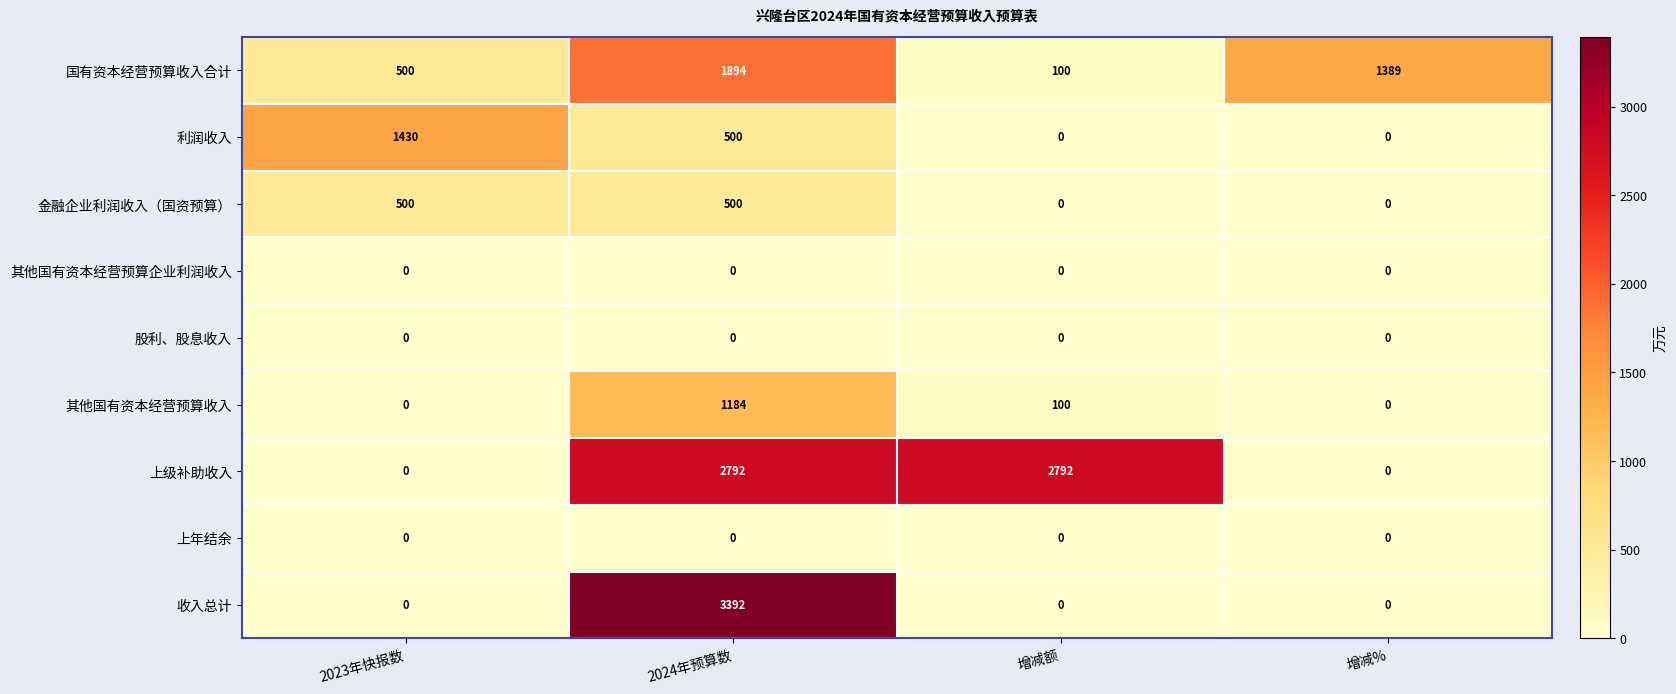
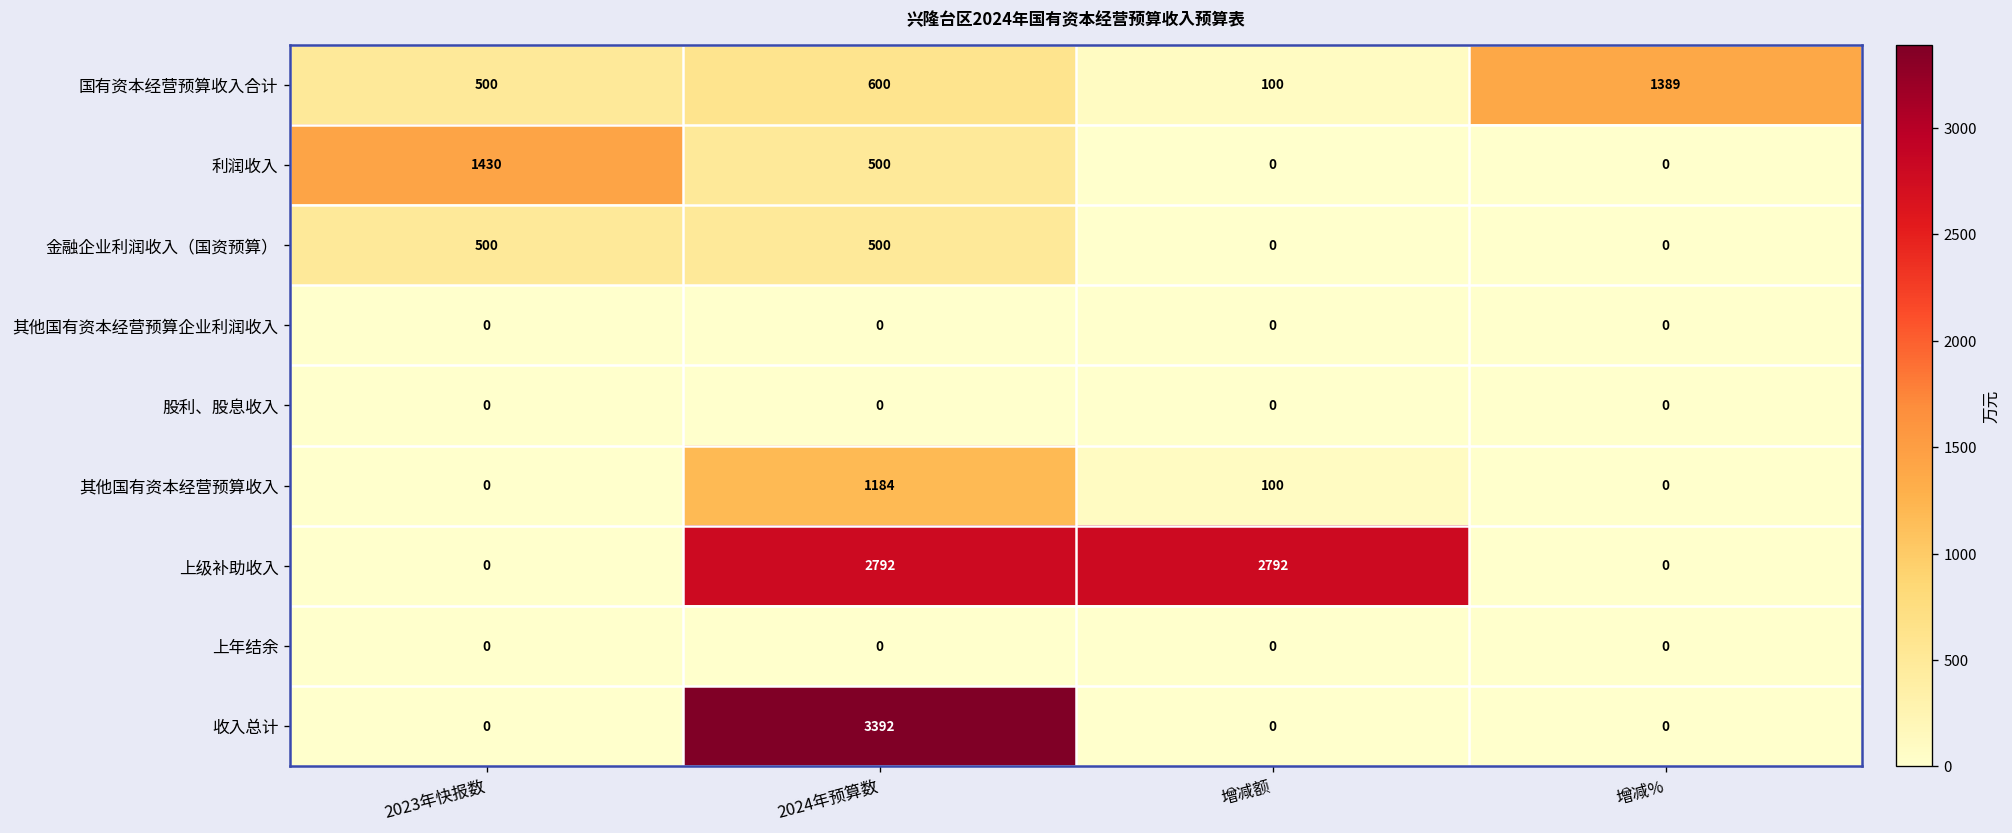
  {
    "国有资本经营预算收入合计": {
      "2023年快报数": 500,
-     "2024年预算数": 1894,
+     "2024年预算数": 600,
      "增减额": 100,
      "增减%": 1389
    },
    "利润收入": {
      "2023年快报数": 1430,
      "2024年预算数": 500,
      "增减额": 0,
      "增减%": 0
    },
    "金融企业利润收入（国资预算）": {
      "2023年快报数": 500,
      "2024年预算数": 500,
      "增减额": 0,
      "增减%": 0
    },
    "其他国有资本经营预算企业利润收入": {
      "2023年快报数": 0,
      "2024年预算数": 0,
      "增减额": 0,
      "增减%": 0
    },
    "股利、股息收入": {
      "2023年快报数": 0,
      "2024年预算数": 0,
      "增减额": 0,
      "增减%": 0
    },
    "其他国有资本经营预算收入": {
      "2023年快报数": 0,
      "2024年预算数": 1184,
      "增减额": 100,
      "增减%": 0
    },
    "上级补助收入": {
      "2023年快报数": 0,
      "2024年预算数": 2792,
      "增减额": 2792,
      "增减%": 0
    },
    "上年结余": {
      "2023年快报数": 0,
      "2024年预算数": 0,
      "增减额": 0,
      "增减%": 0
    },
    "收入总计": {
      "2023年快报数": 0,
      "2024年预算数": 3392,
      "增减额": 0,
      "增减%": 0
    }
  }
